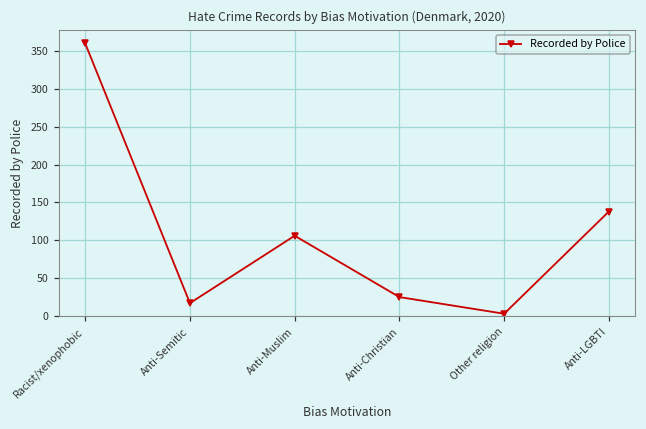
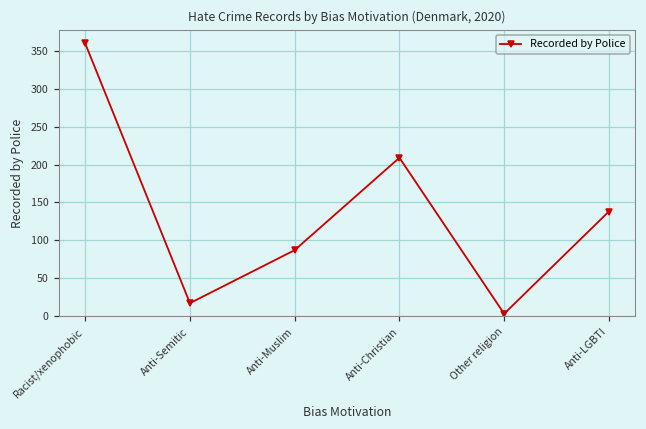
  {
    "Racist/xenophobic": 360,
    "Anti-Semitic": 20,
-   "Anti-Muslim": 110,
-   "Anti-Christian": 30,
+   "Anti-Muslim": 90,
+   "Anti-Christian": 210,
    "Other religion": 0,
    "Anti-LGBTI": 140
  }
